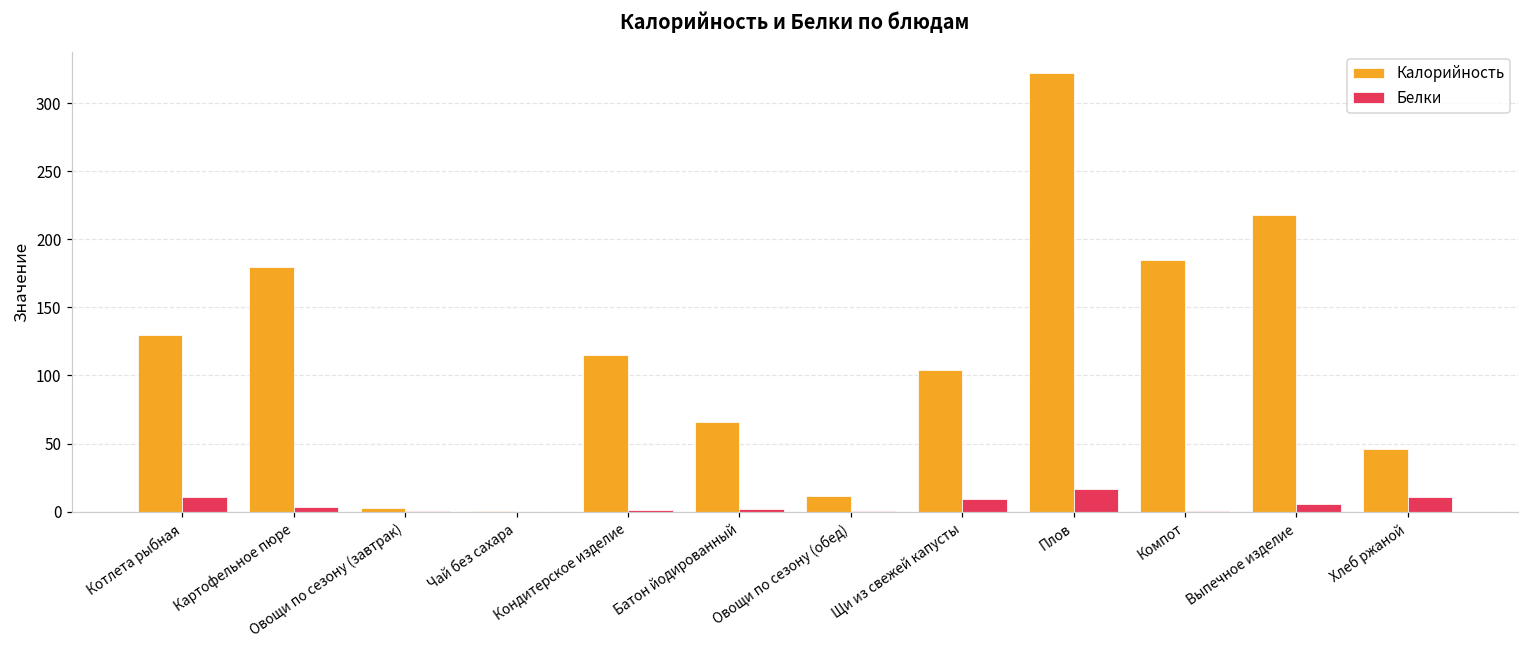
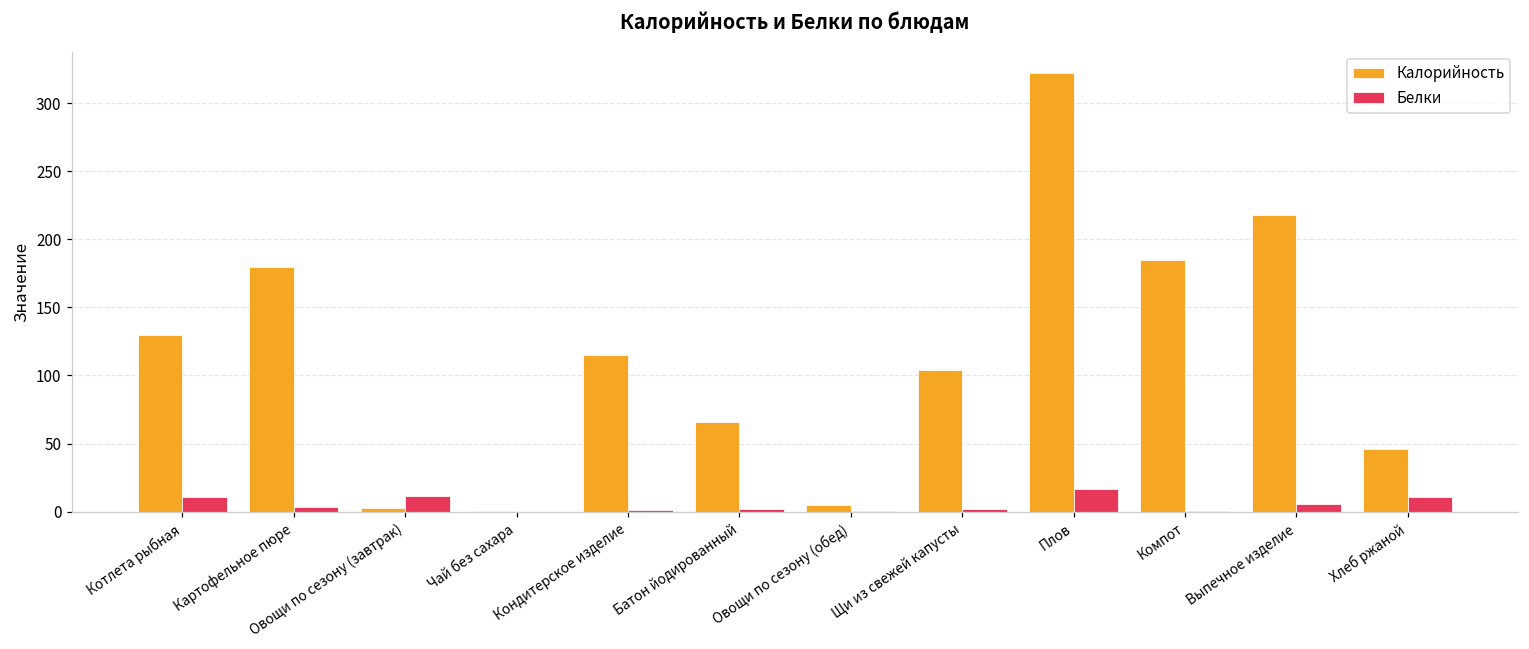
  {
    "Калорийность": {
      "Котлета рыбная": 130,
      "Картофельное пюре": 180,
      "Овощи по сезону (завтрак)": 3,
      "Кондитерское изделие": 115,
      "Батон йодированный": 66,
-     "Овощи по сезону (обед)": 12,
+     "Овощи по сезону (обед)": 5,
      "Щи из свежей капусты": 104,
      "Плов": 322,
      "Компот": 185,
      "Выпечное изделие": 218,
      "Хлеб ржаной": 46
    },
    "Белки": {
      "Котлета рыбная": 11,
      "Картофельное пюре": 3,
-     "Овощи по сезону (завтрак)": 0,
-     "Щи из свежей капусты": 9,
+     "Овощи по сезону (завтрак)": 11,
+     "Щи из свежей капусты": 2,
      "Плов": 17,
      "Выпечное изделие": 6,
      "Хлеб ржаной": 10
    }
  }
